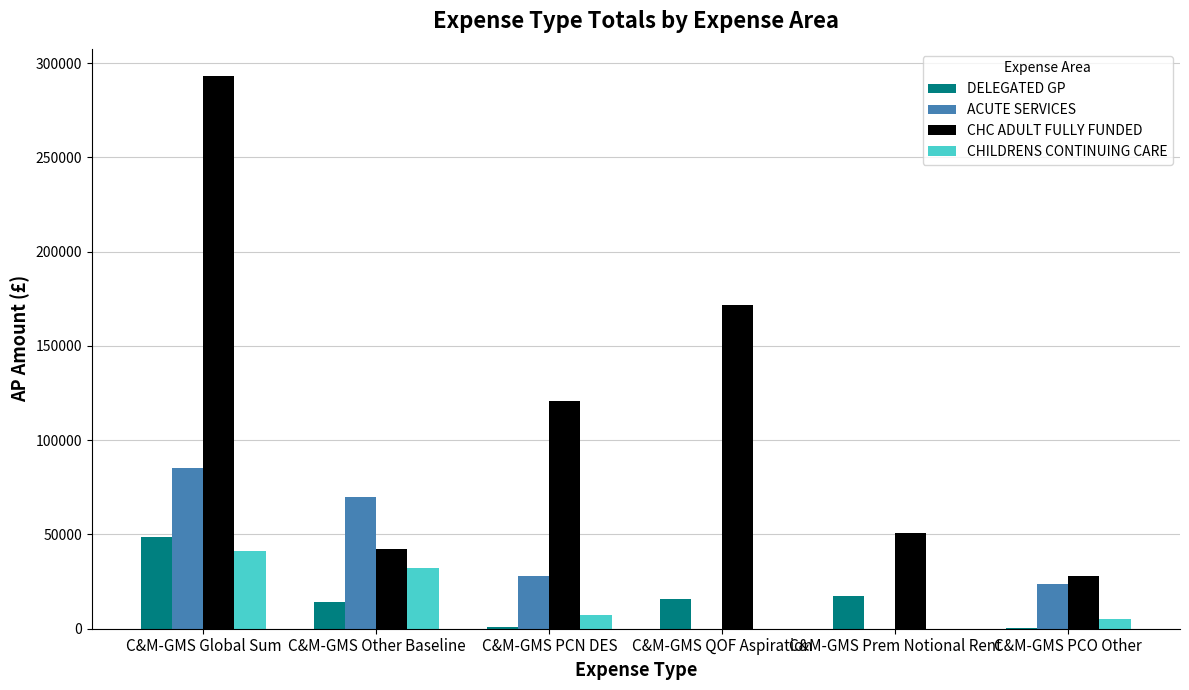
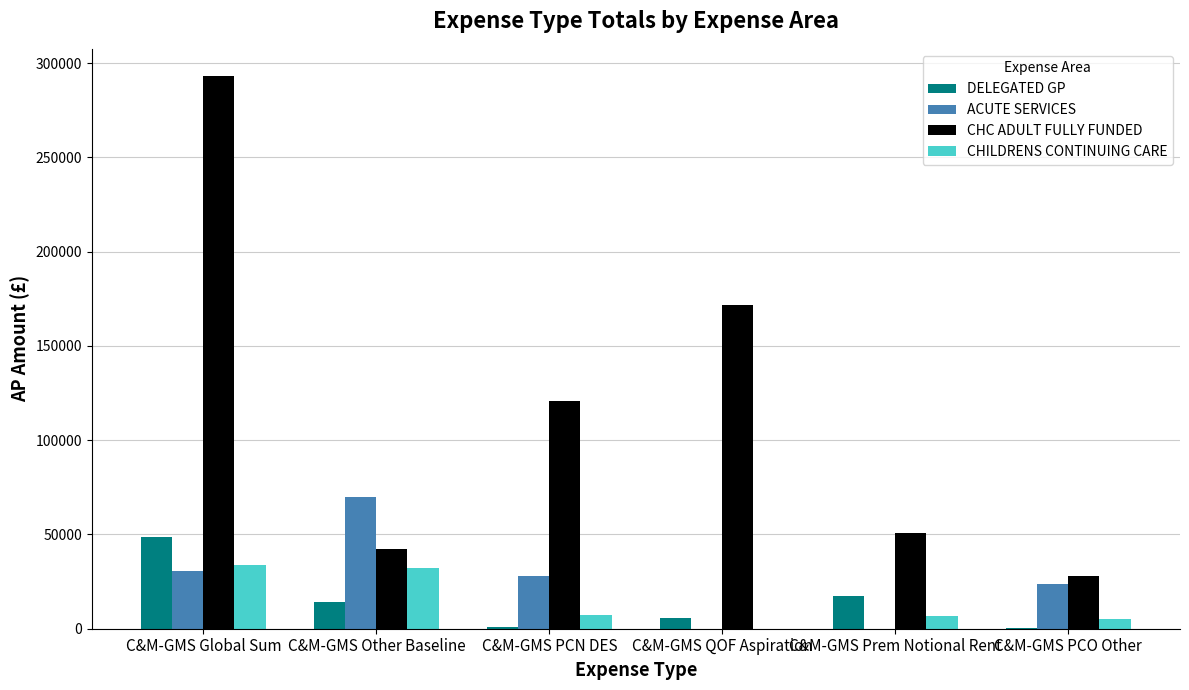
  {
    "DELEGATED GP": {
      "C&M-GMS Global Sum": 49000,
      "C&M-GMS Other Baseline": 14000,
-     "C&M-GMS QOF Aspiration": 16000,
+     "C&M-GMS QOF Aspiration": 6000,
      "C&M-GMS Prem Notional Rent": 17000
    },
    "ACUTE SERVICES": {
-     "C&M-GMS Global Sum": 85000,
+     "C&M-GMS Global Sum": 30000,
      "C&M-GMS Other Baseline": 70000,
      "C&M-GMS PCN DES": 28000,
      "C&M-GMS QOF Aspiration": 0,
      "C&M-GMS Prem Notional Rent": 0,
      "C&M-GMS PCO Other": 24000
    },
    "CHC ADULT FULLY FUNDED": {
      "C&M-GMS Global Sum": 293000,
      "C&M-GMS Other Baseline": 42000,
      "C&M-GMS PCN DES": 121000,
      "C&M-GMS QOF Aspiration": 172000,
      "C&M-GMS Prem Notional Rent": 51000,
      "C&M-GMS PCO Other": 28000
    },
    "CHILDRENS CONTINUING CARE": {
-     "C&M-GMS Global Sum": 41000,
+     "C&M-GMS Global Sum": 34000,
      "C&M-GMS Other Baseline": 32000,
      "C&M-GMS PCN DES": 7000,
      "C&M-GMS QOF Aspiration": 0,
-     "C&M-GMS Prem Notional Rent": 0,
+     "C&M-GMS Prem Notional Rent": 7000,
      "C&M-GMS PCO Other": 5000
    }
  }
